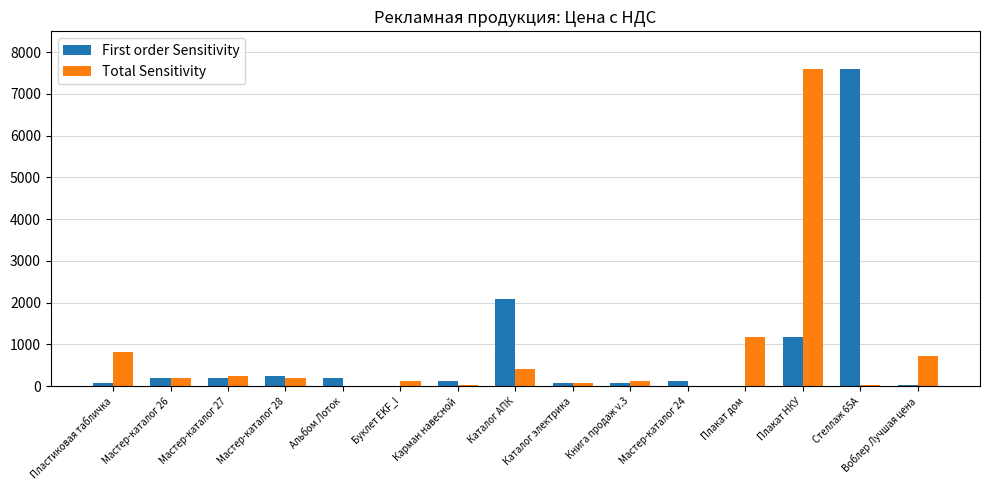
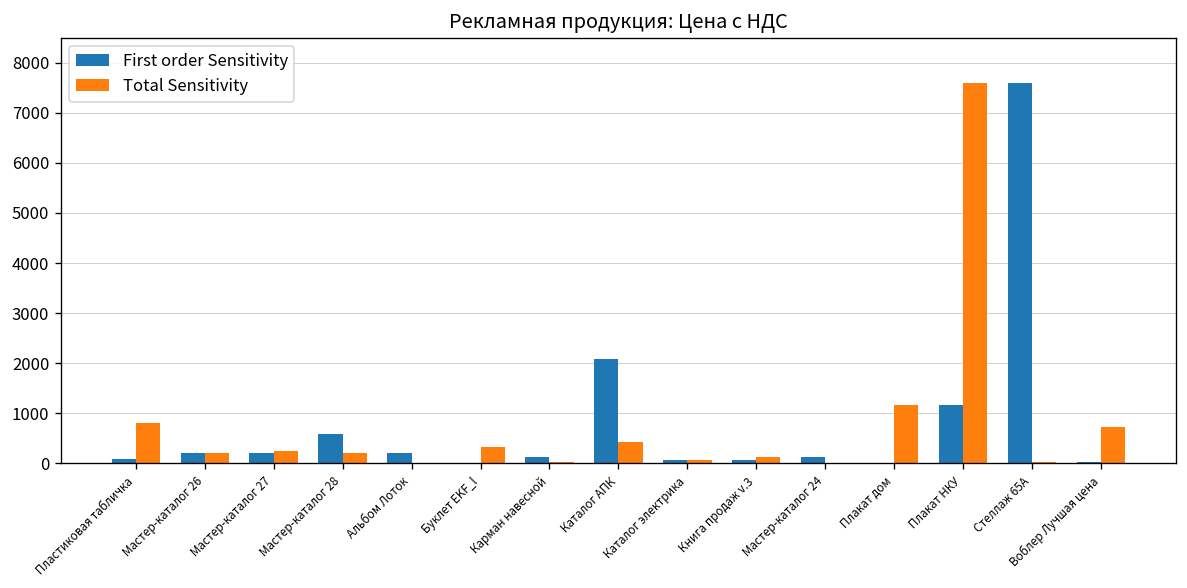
  {
    "First order Sensitivity": {
      "Пластиковая табличка": 100,
      "Мастер-каталог 26": 200,
      "Мастер-каталог 27": 200,
-     "Мастер-каталог 28": 300,
+     "Мастер-каталог 28": 600,
      "Альбом Лоток": 200,
      "Карман навесной": 100,
      "Каталог АПК": 2100,
      "Каталог электрика": 100,
      "Книга продаж v.3": 100,
      "Мастер-каталог 24": 100,
      "Плакат НКУ": 1200,
      "Стеллаж 65А": 7600
    },
    "Total Sensitivity": {
      "Пластиковая табличка": 800,
      "Мастер-каталог 26": 200,
      "Мастер-каталог 27": 300,
      "Мастер-каталог 28": 200,
-     "Буклет EKF_l": 100,
+     "Буклет EKF_l": 300,
      "Каталог АПК": 400,
      "Каталог электрика": 100,
      "Книга продаж v.3": 100,
      "Плакат дом": 1200,
      "Плакат НКУ": 7600,
      "Воблер Лучшая цена": 700
    }
  }
